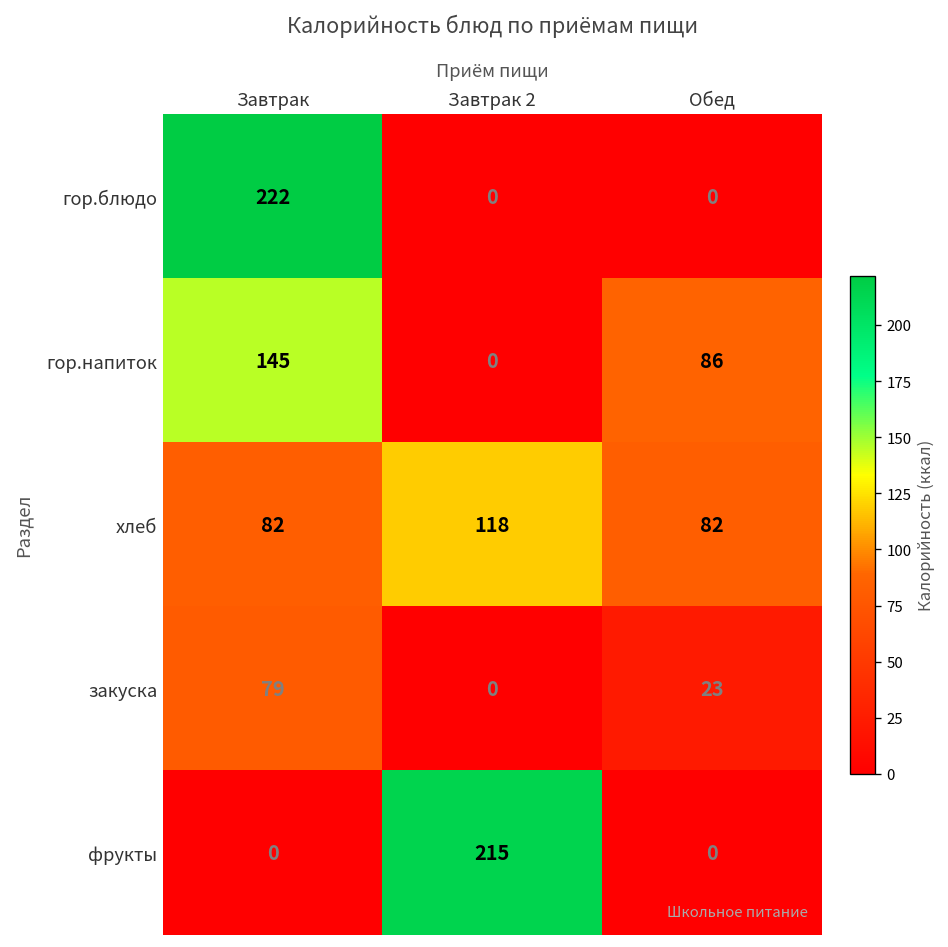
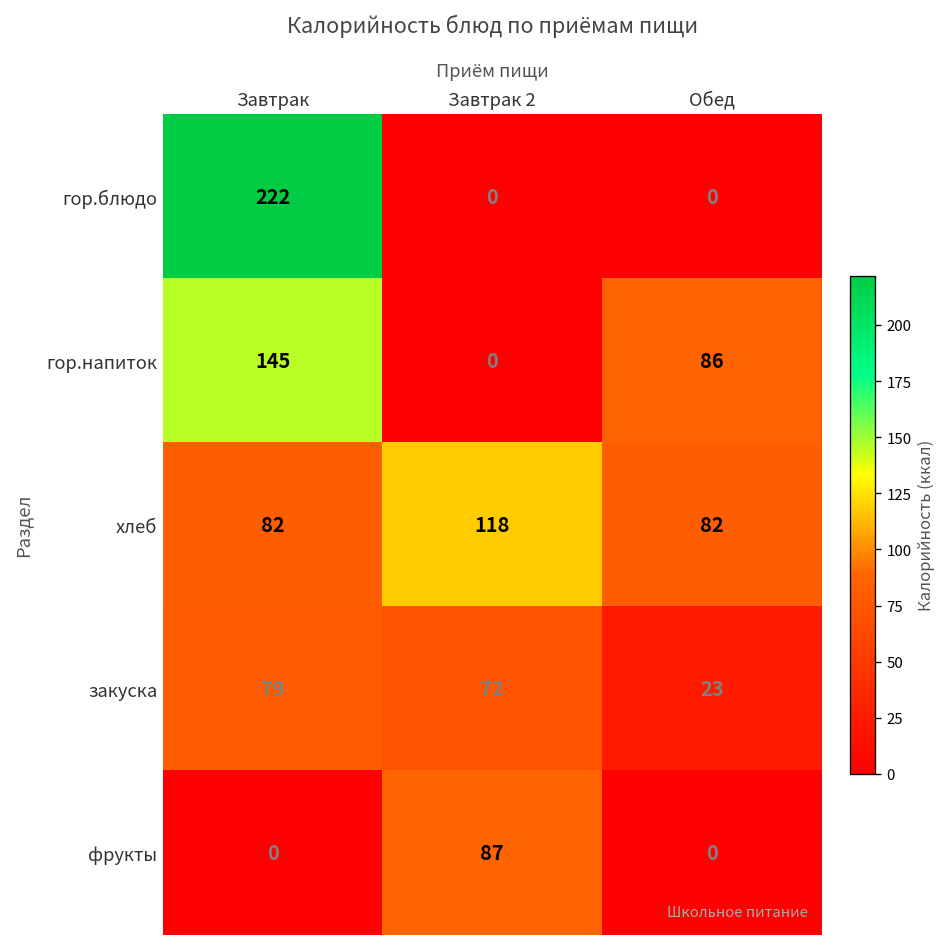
  {
    "гор.блюдо": {
      "Завтрак": 222,
      "Завтрак 2": 0,
      "Обед": 0
    },
    "гор.напиток": {
      "Завтрак": 145,
      "Завтрак 2": 0,
      "Обед": 86
    },
    "хлеб": {
      "Завтрак": 82,
      "Завтрак 2": 118,
      "Обед": 82
    },
    "закуска": {
      "Завтрак": 79,
-     "Завтрак 2": 0,
+     "Завтрак 2": 72,
      "Обед": 23
    },
    "фрукты": {
      "Завтрак": 0,
-     "Завтрак 2": 215
+     "Завтрак 2": 87
    }
  }
